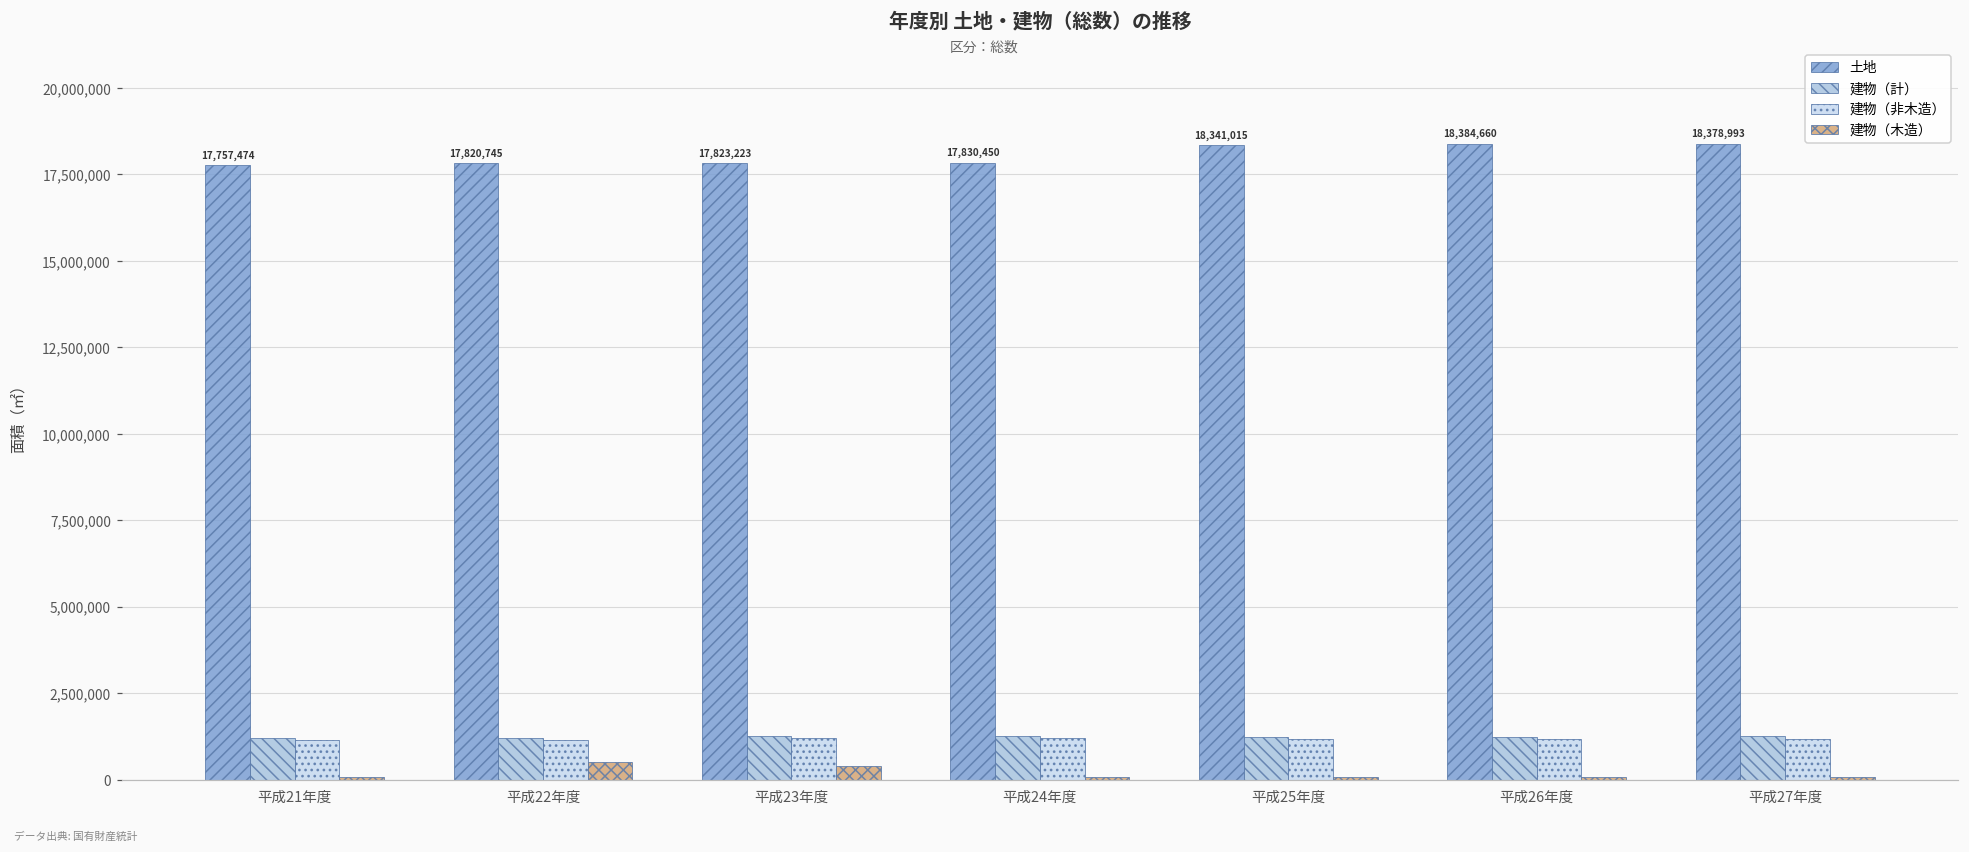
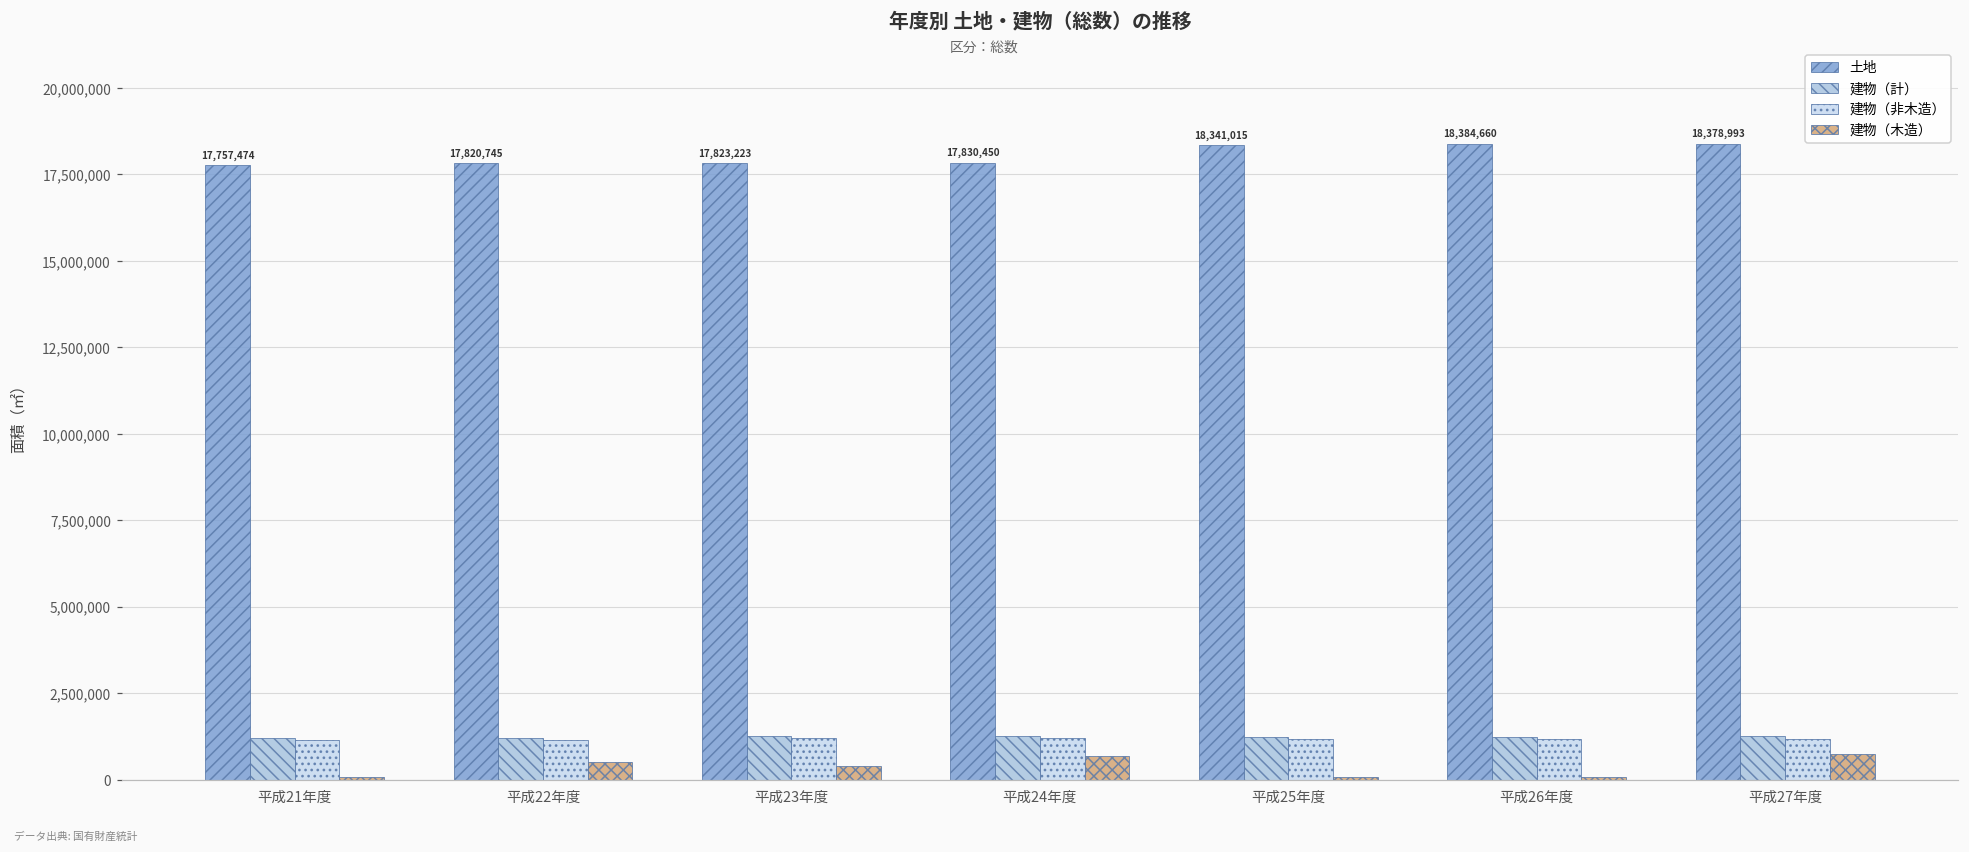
  {
    "建物（木造）": {
      "平成22年度": "500,000",
      "平成23年度": "400,000",
-     "平成24年度": "100,000",
-     "平成27年度": "100,000"
+     "平成24年度": "700,000",
+     "平成27年度": "700,000"
    }
  }
